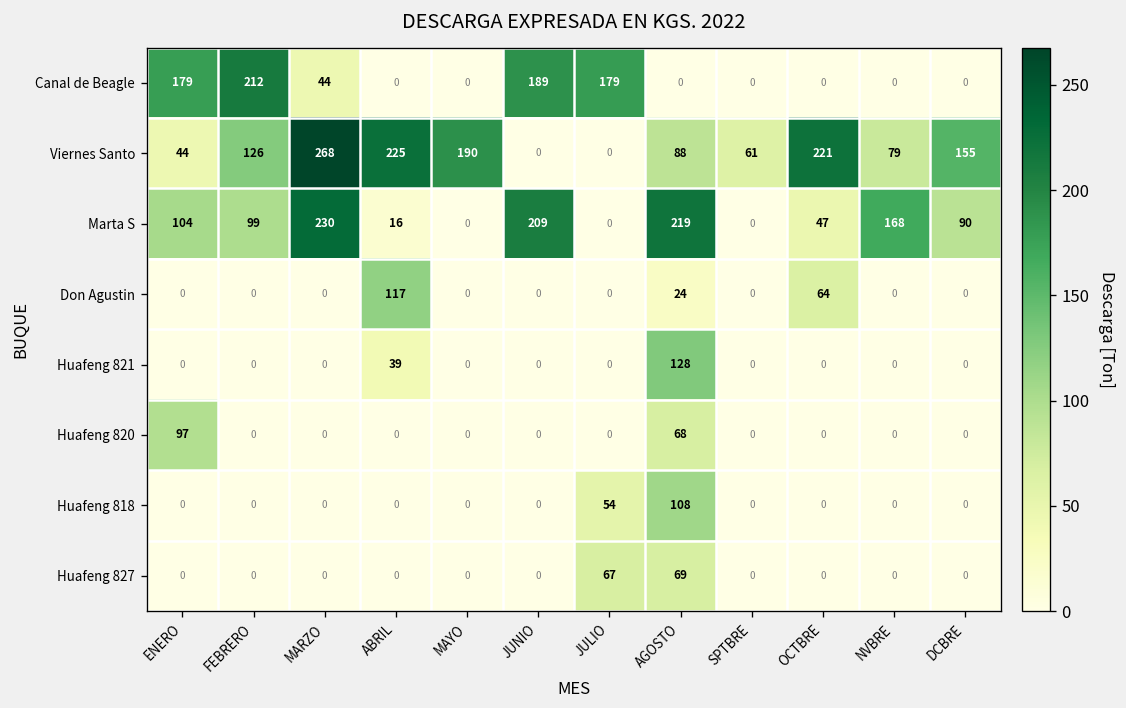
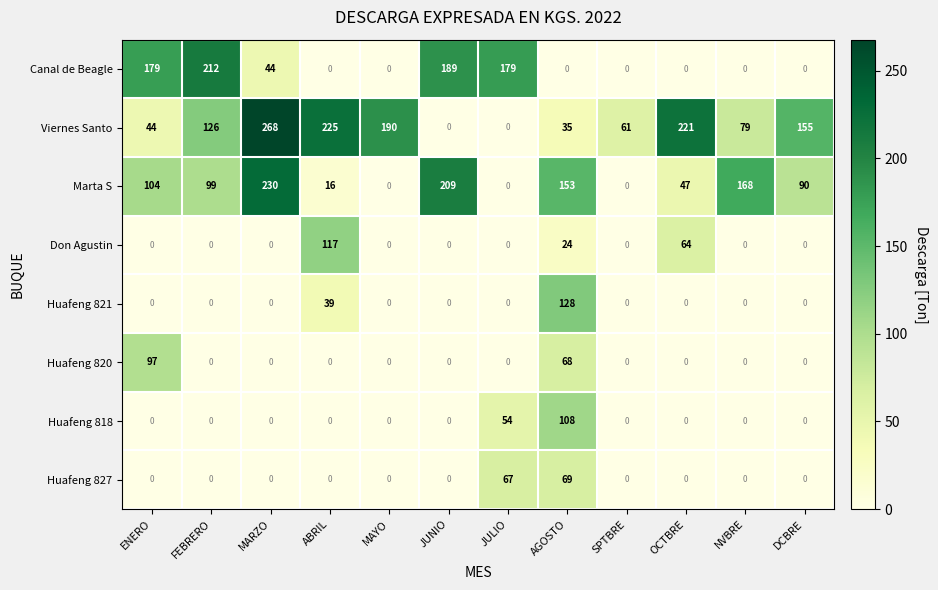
  {
    "Canal de Beagle": {
      "ENERO": 179,
      "FEBRERO": 212,
      "MARZO": 44,
      "ABRIL": 0,
      "MAYO": 0,
      "JUNIO": 189,
      "JULIO": 179,
      "AGOSTO": 0,
      "SPTBRE": 0,
      "OCTBRE": 0,
      "NVBRE": 0,
      "DCBRE": 0
    },
    "Viernes Santo": {
      "ENERO": 44,
      "FEBRERO": 126,
      "MARZO": 268,
      "ABRIL": 225,
      "MAYO": 190,
      "JUNIO": 0,
      "JULIO": 0,
-     "AGOSTO": 88,
+     "AGOSTO": 35,
      "SPTBRE": 61,
      "OCTBRE": 221,
      "NVBRE": 79,
      "DCBRE": 155
    },
    "Marta S": {
      "ENERO": 104,
      "FEBRERO": 99,
      "MARZO": 230,
      "ABRIL": 16,
      "MAYO": 0,
      "JUNIO": 209,
      "JULIO": 0,
-     "AGOSTO": 219,
+     "AGOSTO": 153,
      "SPTBRE": 0,
      "OCTBRE": 47,
      "NVBRE": 168,
      "DCBRE": 90
    },
    "Don Agustin": {
      "ENERO": 0,
      "FEBRERO": 0,
      "MARZO": 0,
      "ABRIL": 117,
      "MAYO": 0,
      "JUNIO": 0,
      "JULIO": 0,
      "AGOSTO": 24,
      "SPTBRE": 0,
      "OCTBRE": 64,
      "NVBRE": 0,
      "DCBRE": 0
    },
    "Huafeng 821": {
      "ENERO": 0,
      "FEBRERO": 0,
      "MARZO": 0,
      "ABRIL": 39,
      "MAYO": 0,
      "JUNIO": 0,
      "JULIO": 0,
      "AGOSTO": 128,
      "SPTBRE": 0,
      "OCTBRE": 0,
      "NVBRE": 0,
      "DCBRE": 0
    },
    "Huafeng 820": {
      "ENERO": 97,
      "FEBRERO": 0,
      "MARZO": 0,
      "ABRIL": 0,
      "MAYO": 0,
      "JUNIO": 0,
      "JULIO": 0,
      "AGOSTO": 68,
      "SPTBRE": 0,
      "OCTBRE": 0,
      "NVBRE": 0,
      "DCBRE": 0
    },
    "Huafeng 818": {
      "ENERO": 0,
      "FEBRERO": 0,
      "MARZO": 0,
      "ABRIL": 0,
      "MAYO": 0,
      "JUNIO": 0,
      "JULIO": 54,
      "AGOSTO": 108,
      "SPTBRE": 0,
      "OCTBRE": 0,
      "NVBRE": 0,
      "DCBRE": 0
    },
    "Huafeng 827": {
      "ENERO": 0,
      "FEBRERO": 0,
      "MARZO": 0,
      "ABRIL": 0,
      "MAYO": 0,
      "JUNIO": 0,
      "JULIO": 67,
      "AGOSTO": 69,
      "SPTBRE": 0,
      "OCTBRE": 0,
      "NVBRE": 0,
      "DCBRE": 0
    }
  }
